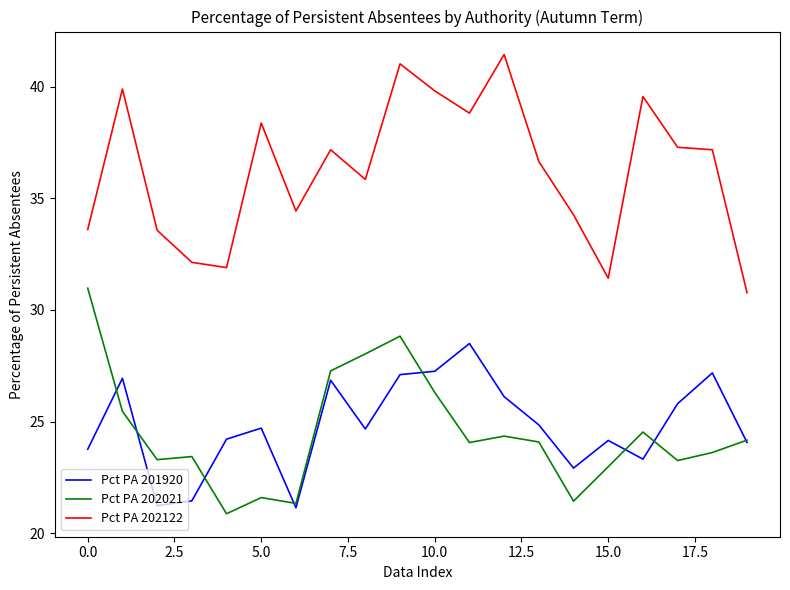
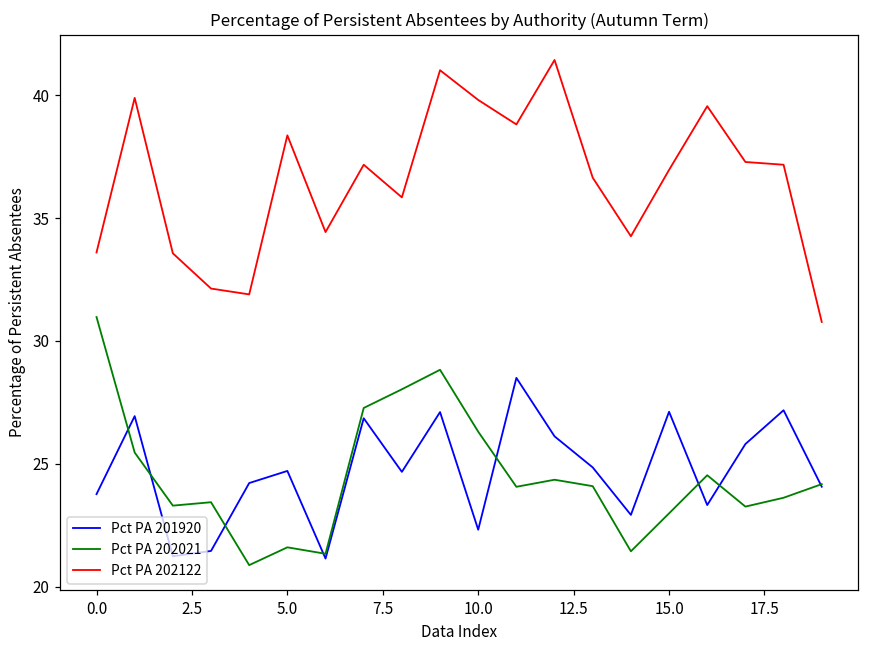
  {
    "Pct PA 201920": {
      "0.0": 23.8,
      "5.0": 24.7,
-     "10.0": 27.3,
-     "15.0": 24.2
+     "10.0": 22.3,
+     "15.0": 27.1
    },
    "Pct PA 202021": {
      "0.0": 31.0,
      "5.0": 21.6,
      "10.0": 26.3,
      "15.0": 23.0
    },
    "Pct PA 202122": {
      "0.0": 33.6,
      "5.0": 38.4,
      "10.0": 39.8,
-     "15.0": 31.4
+     "15.0": 37.0
    }
  }
